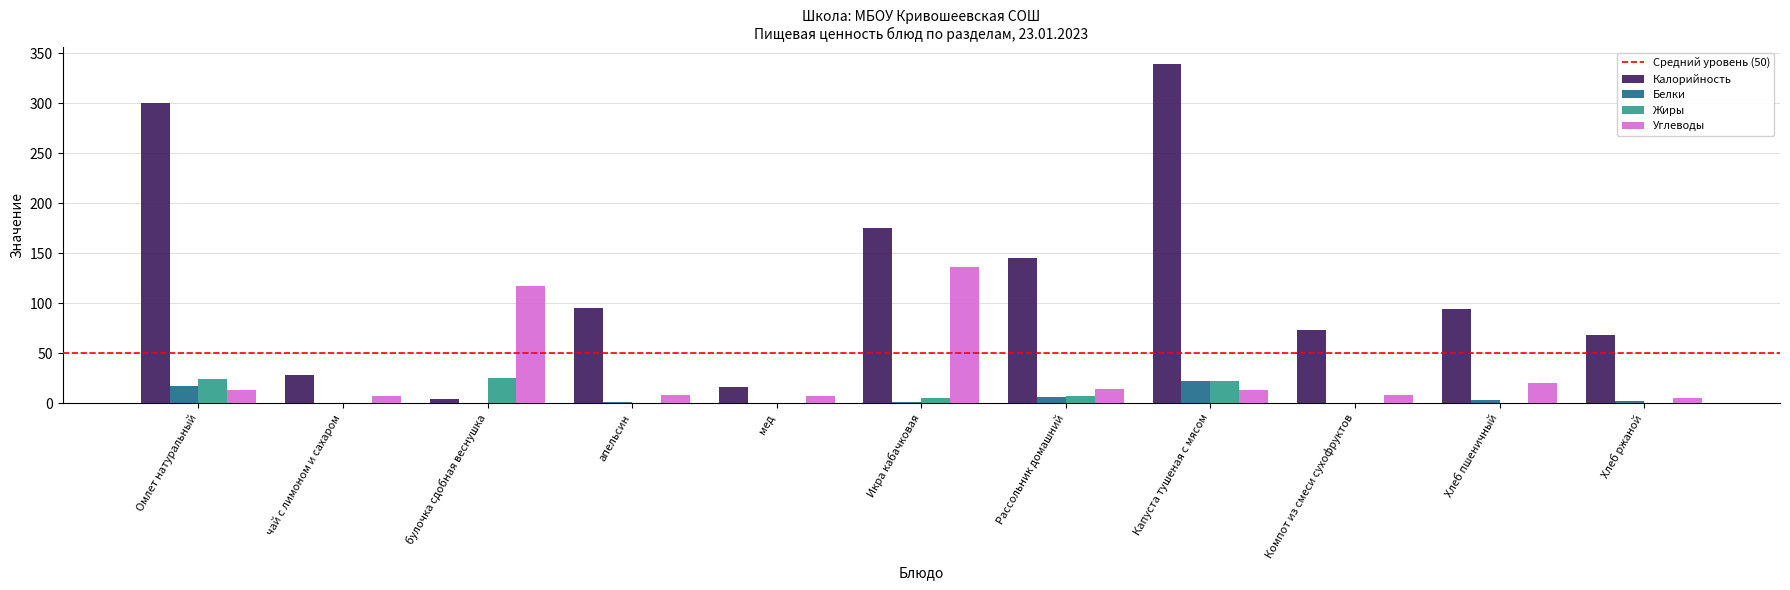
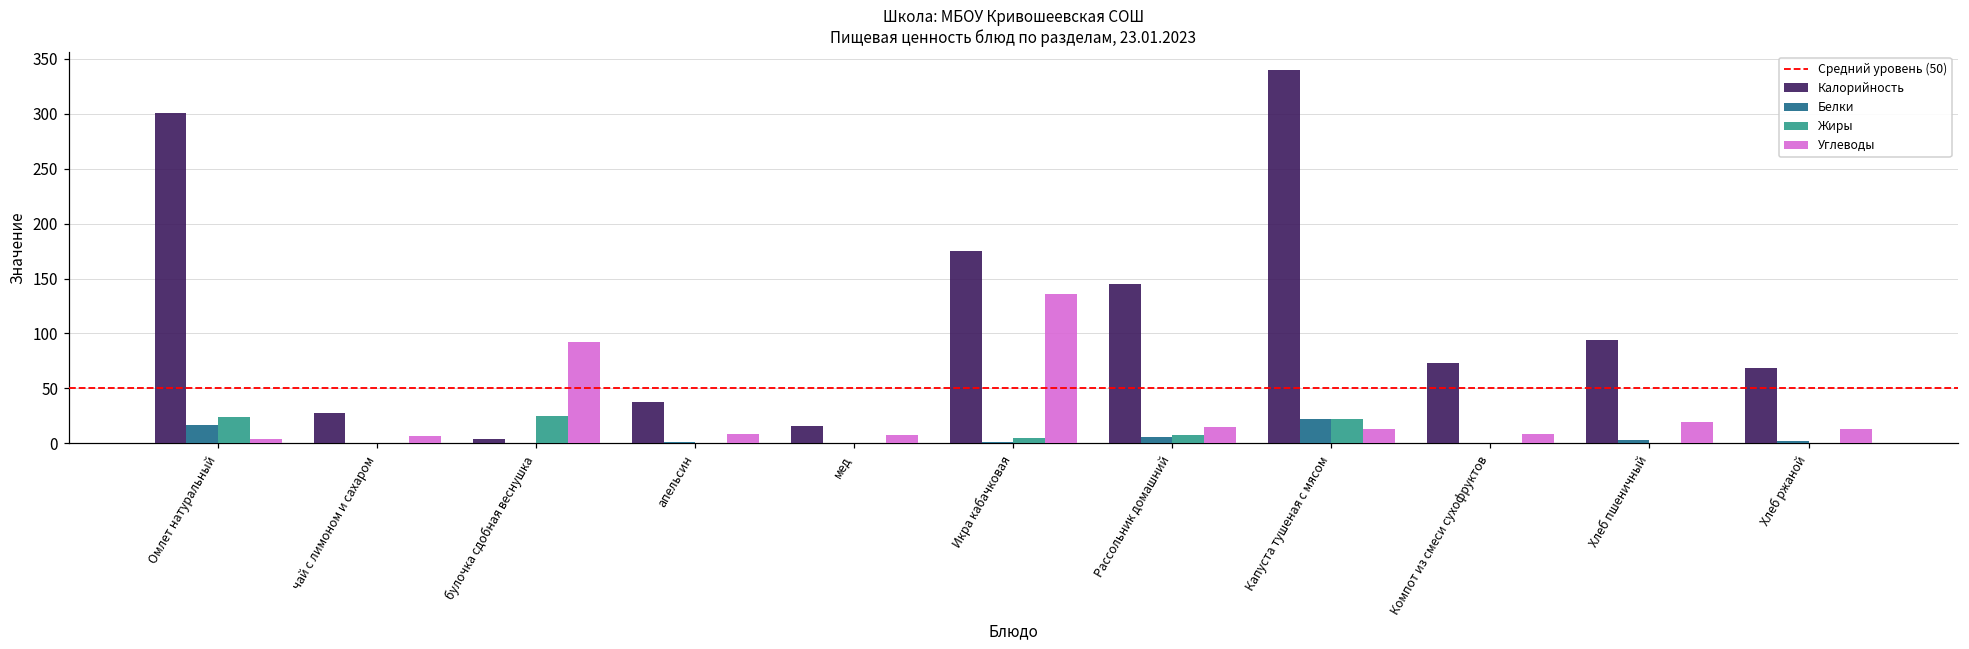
  {
    "Калорийность": {
      "Омлет натуральный": 300,
      "чай с лимоном и сахаром": 30,
      "булочка сдобная веснушка": 0,
-     "апельсин": 100,
+     "апельсин": 40,
      "мед": 20,
      "Икра кабачковая": 180,
      "Рассольник домашний": 150,
      "Капуста тушеная с мясом": 340,
      "Компот из смеси сухофруктов": 70,
      "Хлеб пшеничный": 90,
      "Хлеб ржаной": 70
    },
    "Углеводы": {
-     "Омлет натуральный": 10,
+     "Омлет натуральный": 0,
      "чай с лимоном и сахаром": 10,
-     "булочка сдобная веснушка": 120,
+     "булочка сдобная веснушка": 90,
      "апельсин": 10,
      "мед": 10,
      "Икра кабачковая": 140,
      "Рассольник домашний": 10,
      "Капуста тушеная с мясом": 10,
      "Компот из смеси сухофруктов": 10,
      "Хлеб пшеничный": 20,
-     "Хлеб ржаной": 0
+     "Хлеб ржаной": 10
    }
  }
